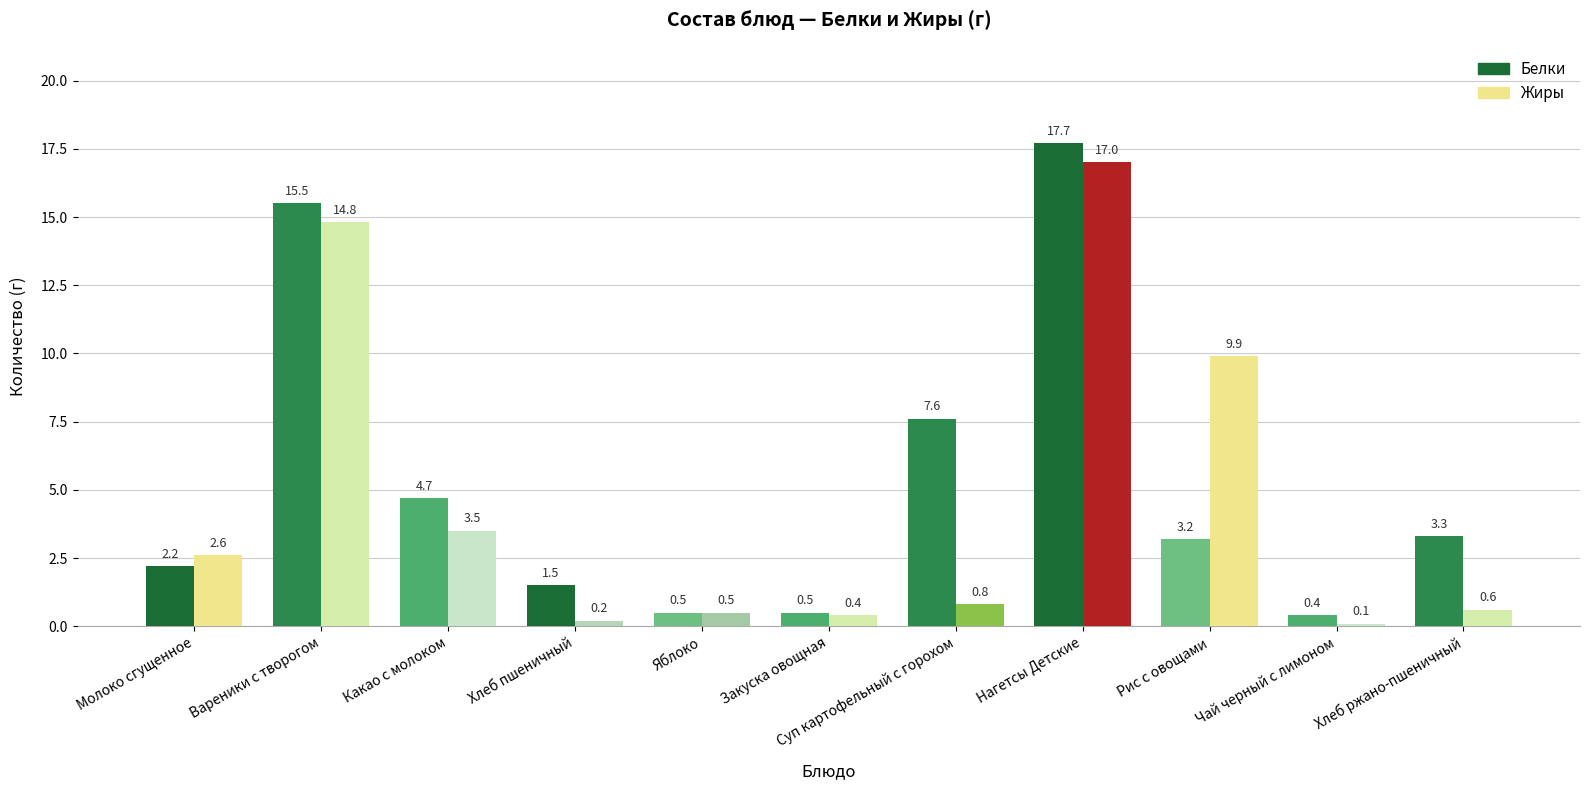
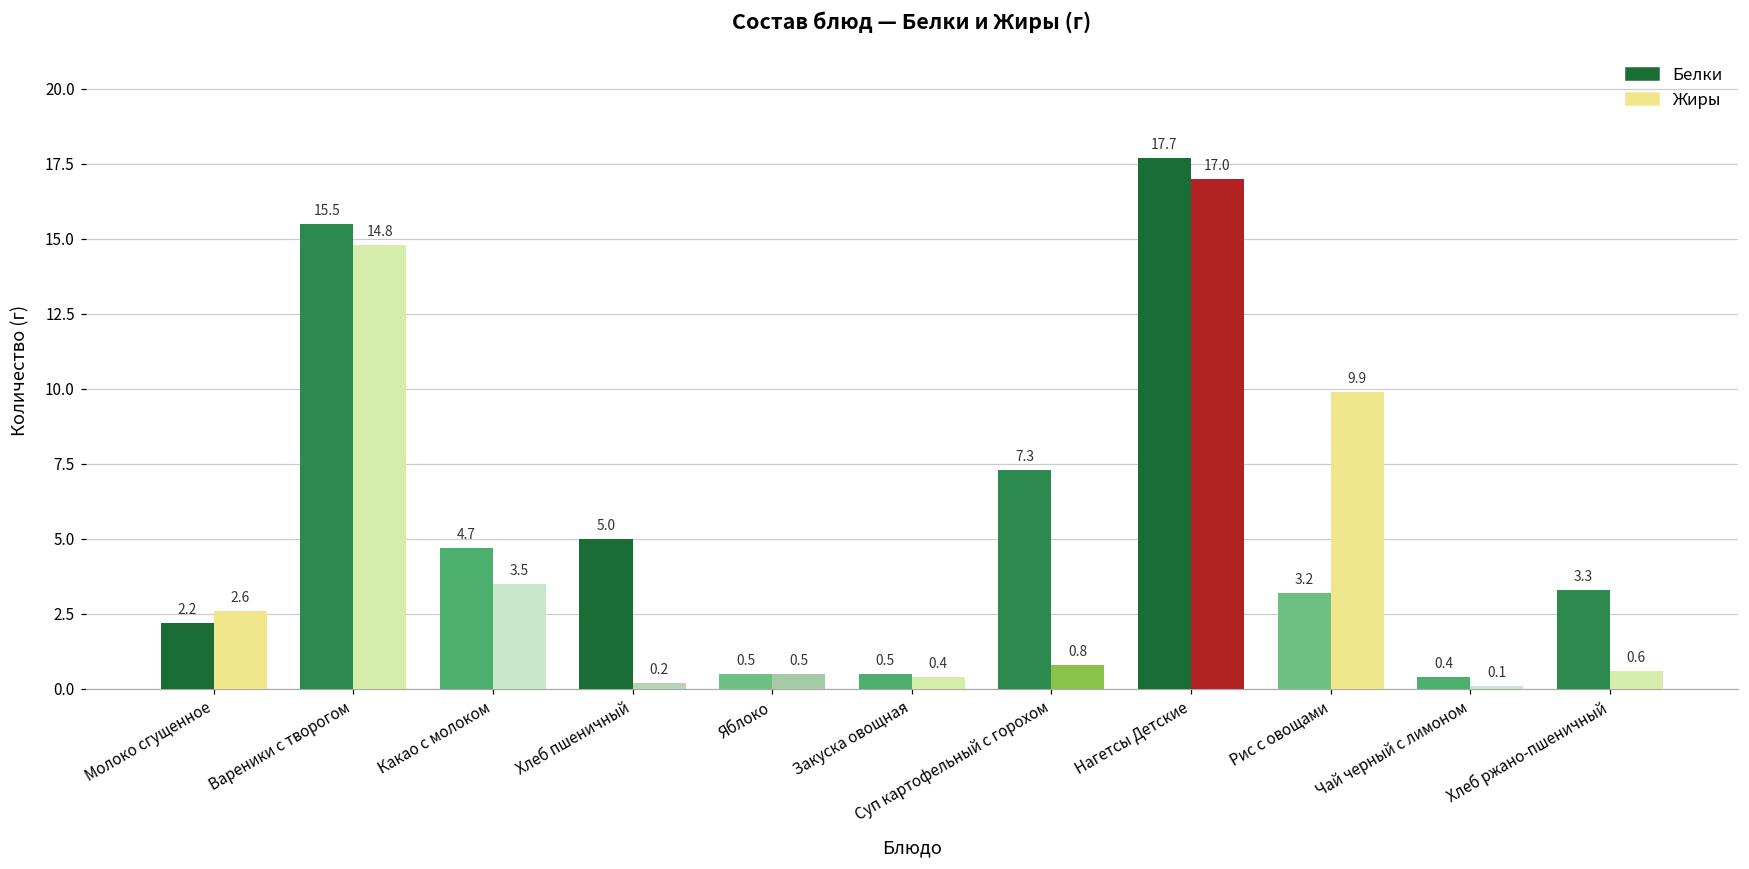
  {
    "Белки": {
      "Молоко сгущенное": 2.2,
      "Вареники с творогом": 15.5,
      "Какао с молоком": 4.7,
-     "Хлеб пшеничный": 1.5,
+     "Хлеб пшеничный": 5.0,
      "Яблоко": 0.5,
      "Закуска овощная": 0.5,
-     "Суп картофельный с горохом": 7.6,
+     "Суп картофельный с горохом": 7.3,
      "Нагетсы Детские": 17.7,
      "Рис с овощами": 3.2,
      "Чай черный с лимоном": 0.4,
      "Хлеб ржано-пшеничный": 3.3
    },
    "Жиры": {
      "Молоко сгущенное": 2.6,
      "Вареники с творогом": 14.8,
      "Какао с молоком": 3.5,
      "Хлеб пшеничный": 0.2,
      "Яблоко": 0.5,
      "Закуска овощная": 0.4,
      "Суп картофельный с горохом": 0.8,
      "Нагетсы Детские": 17.0,
      "Рис с овощами": 9.9,
      "Чай черный с лимоном": 0.1,
      "Хлеб ржано-пшеничный": 0.6
    }
  }
